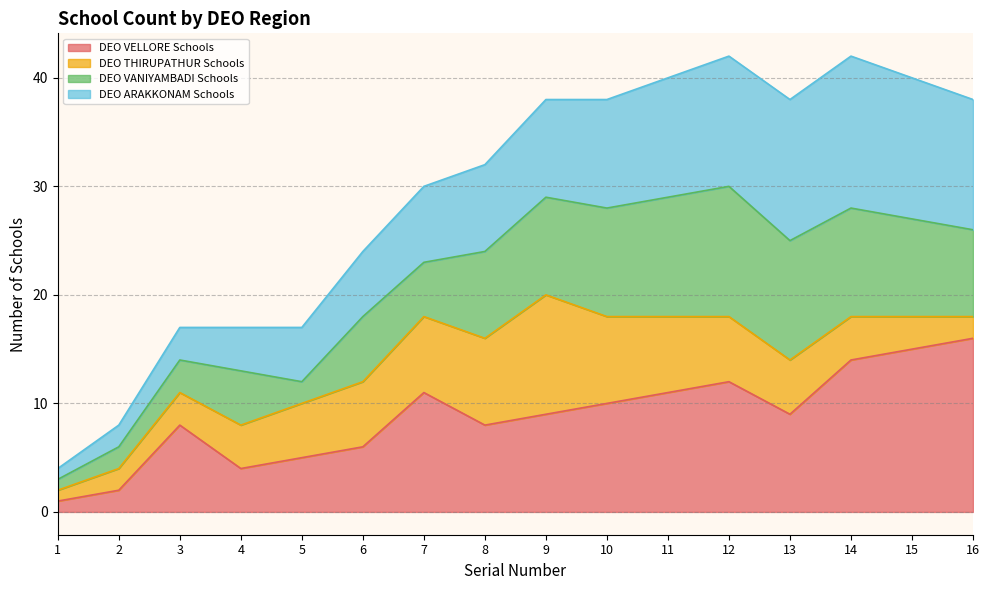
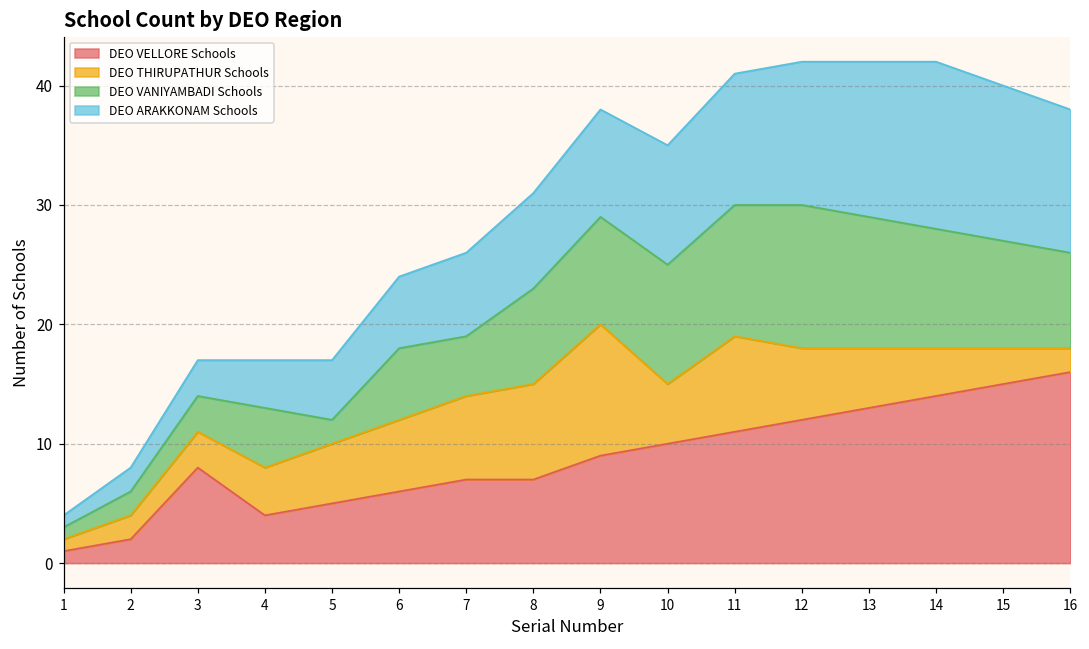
  {
    "DEO VELLORE Schools": {
      "1": 1,
      "2": 2,
      "3": 8,
      "4": 4,
      "5": 5,
      "6": 6,
-     "7": 11,
-     "8": 8,
+     "7": 7,
+     "8": 7,
      "9": 9,
      "10": 10,
      "11": 11,
      "12": 12,
-     "13": 9,
+     "13": 13,
      "14": 14,
      "15": 15,
      "16": 16
    },
    "DEO THIRUPATHUR Schools": {
      "1": 1,
      "2": 2,
      "3": 3,
      "4": 4,
      "5": 5,
      "6": 6,
      "7": 7,
      "8": 8,
      "9": 11,
-     "10": 8,
-     "11": 7,
+     "10": 5,
+     "11": 8,
      "12": 6,
      "13": 5,
      "14": 4,
      "15": 3,
      "16": 2
    },
    "DEO VANIYAMBADI Schools": {
      "1": 1,
      "2": 2,
      "3": 3,
      "4": 5,
      "5": 2,
      "6": 6,
      "7": 5,
      "8": 8,
      "9": 9,
      "10": 10,
      "11": 11,
      "12": 12,
      "13": 11,
      "14": 10,
      "15": 9,
      "16": 8
    },
    "DEO ARAKKONAM Schools": {
      "1": 1,
      "2": 2,
      "3": 3,
      "4": 4,
      "5": 5,
      "6": 6,
      "7": 7,
      "8": 8,
      "9": 9,
      "10": 10,
      "11": 11,
      "12": 12,
      "13": 13,
      "14": 14,
      "15": 13,
      "16": 12
    }
  }
